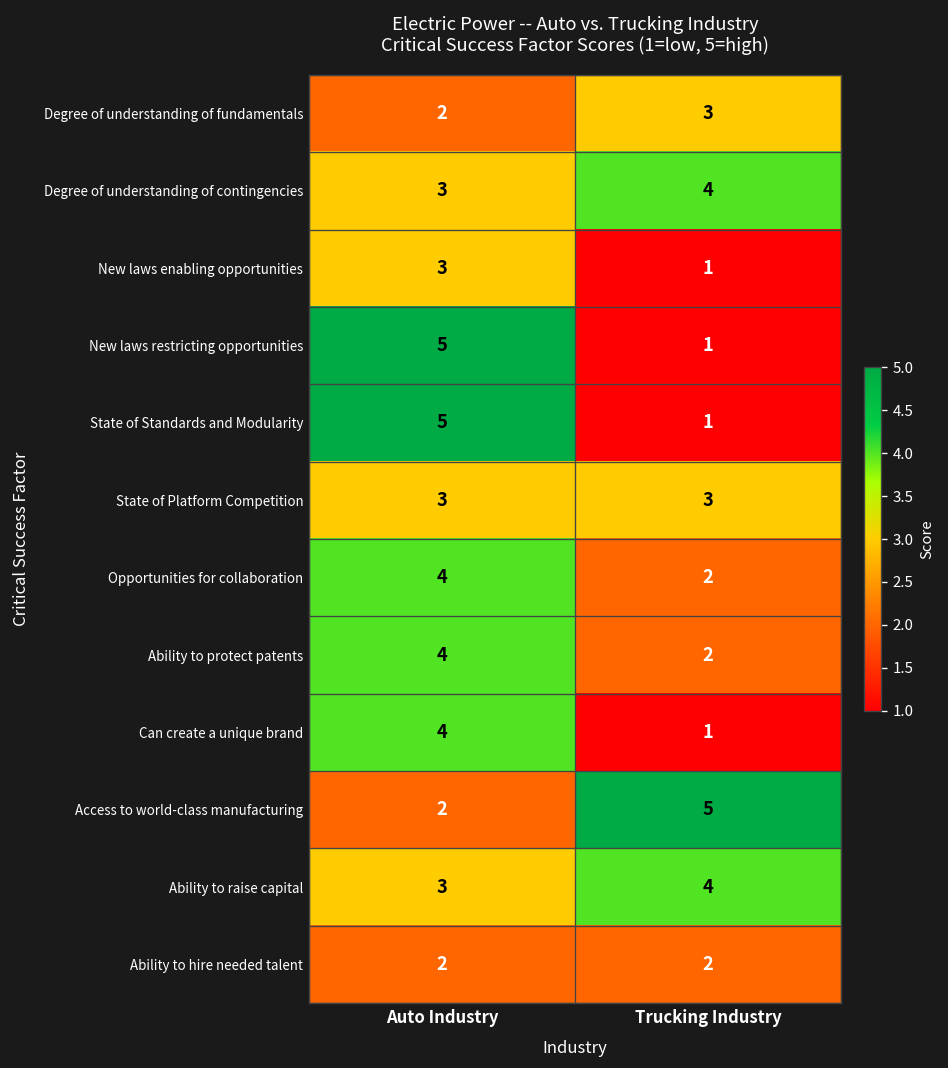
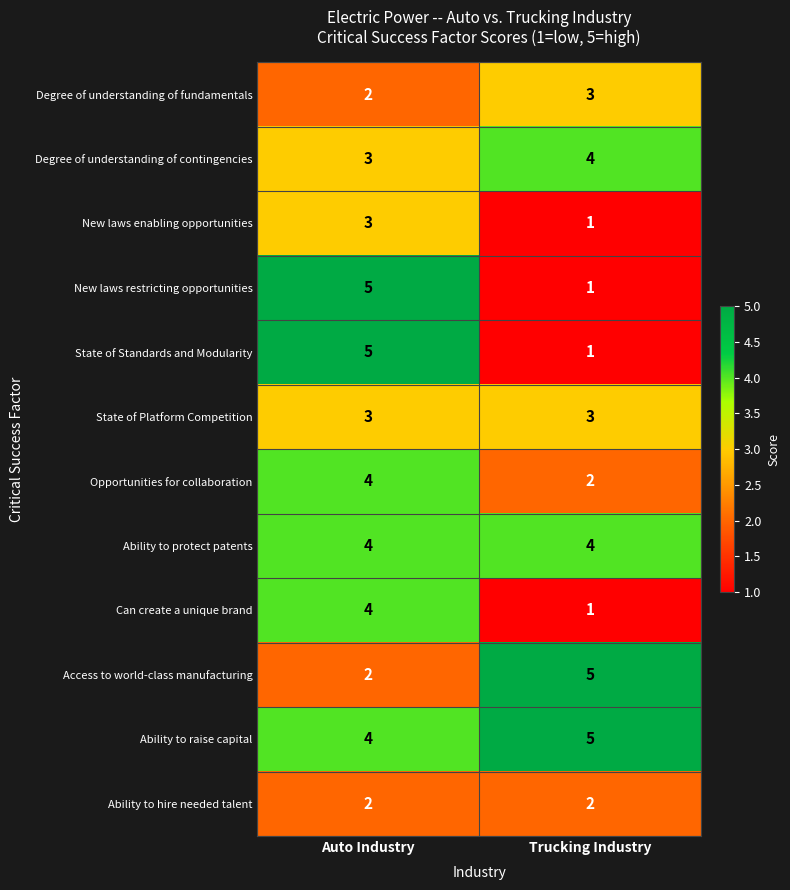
  {
    "Degree of understanding of fundamentals": {
      "Auto Industry": 2,
      "Trucking Industry": 3
    },
    "Degree of understanding of contingencies": {
      "Auto Industry": 3,
      "Trucking Industry": 4
    },
    "New laws enabling opportunities": {
      "Auto Industry": 3,
      "Trucking Industry": 1
    },
    "New laws restricting opportunities": {
      "Auto Industry": 5,
      "Trucking Industry": 1
    },
    "State of Standards and Modularity": {
      "Auto Industry": 5,
      "Trucking Industry": 1
    },
    "State of Platform Competition": {
      "Auto Industry": 3,
      "Trucking Industry": 3
    },
    "Opportunities for collaboration": {
      "Auto Industry": 4,
      "Trucking Industry": 2
    },
    "Ability to protect patents": {
      "Auto Industry": 4,
-     "Trucking Industry": 2
+     "Trucking Industry": 4
    },
    "Can create a unique brand": {
      "Auto Industry": 4,
      "Trucking Industry": 1
    },
    "Access to world-class manufacturing": {
      "Auto Industry": 2,
      "Trucking Industry": 5
    },
    "Ability to raise capital": {
-     "Auto Industry": 3,
-     "Trucking Industry": 4
+     "Auto Industry": 4,
+     "Trucking Industry": 5
    },
    "Ability to hire needed talent": {
      "Auto Industry": 2,
      "Trucking Industry": 2
    }
  }
